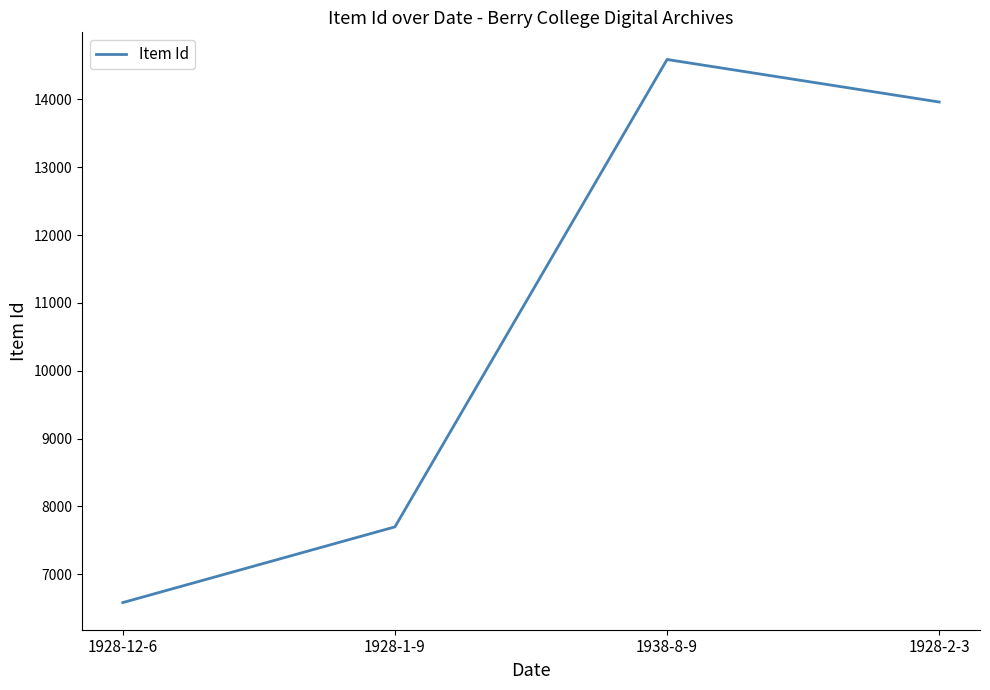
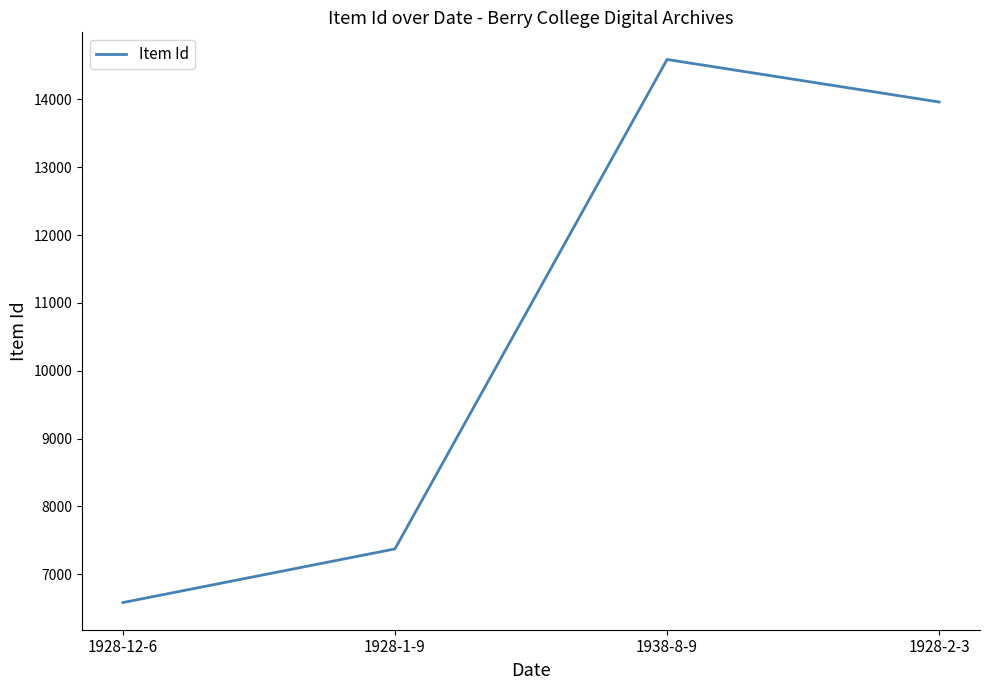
  {
    "1928-12-6": 6600,
-   "1928-1-9": 7700,
+   "1928-1-9": 7400,
    "1938-8-9": 14600,
    "1928-2-3": 14000
  }
